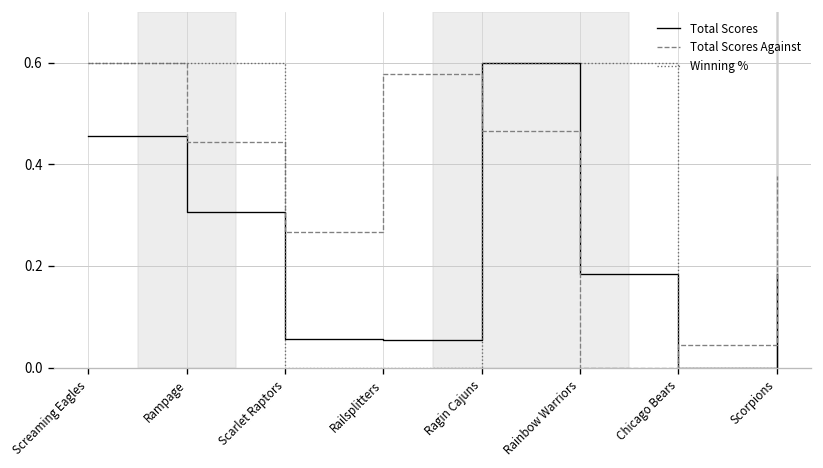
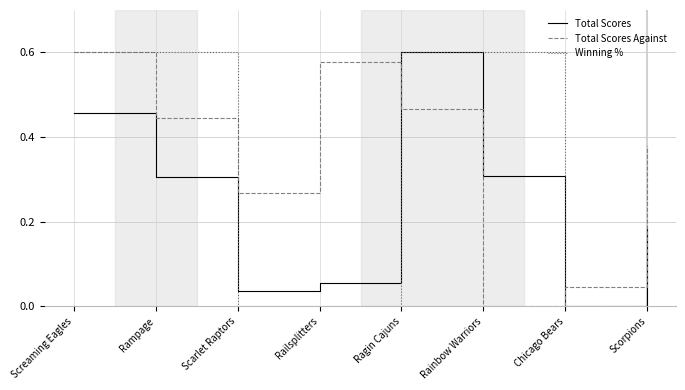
  {
    "Total Scores": {
      "Screaming Eagles": 0.46,
      "Rampage": 0.31,
-     "Scarlet Raptors": 0.06,
+     "Scarlet Raptors": 0.04,
      "Railsplitters": 0.06,
-     "Rainbow Warriors": 0.18,
+     "Rainbow Warriors": 0.31,
      "Scorpions": 0.18
    }
  }
